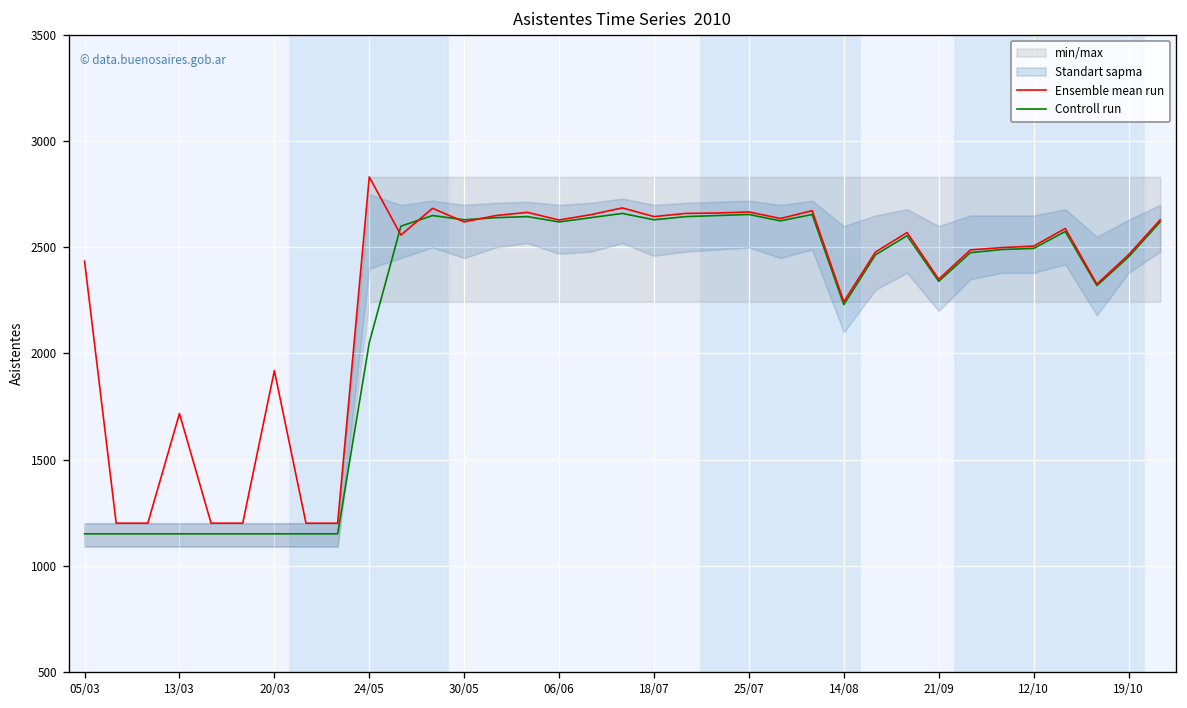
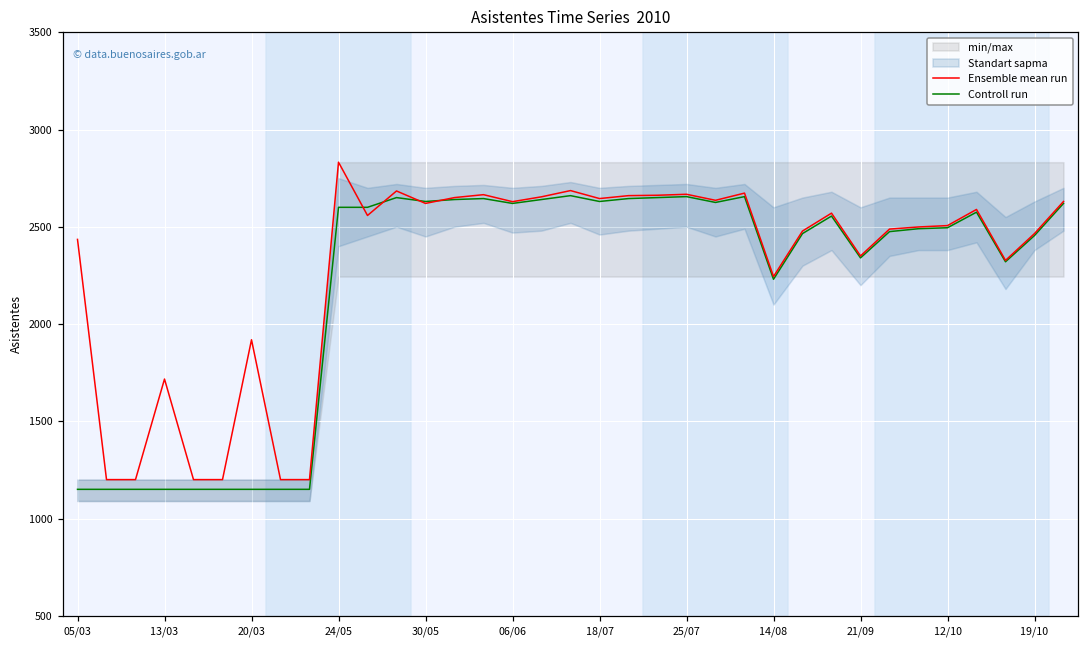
  {
    "Ensemble mean run": {
      "05/03": 2440,
      "13/03": 1720,
      "20/03": 1920,
      "18/07": 2650
    },
    "Controll run": {
      "05/03": 1150,
      "13/03": 1150,
      "20/03": 1150,
-     "24/05": 2050,
+     "24/05": 2600,
      "18/07": 2630
    }
  }
